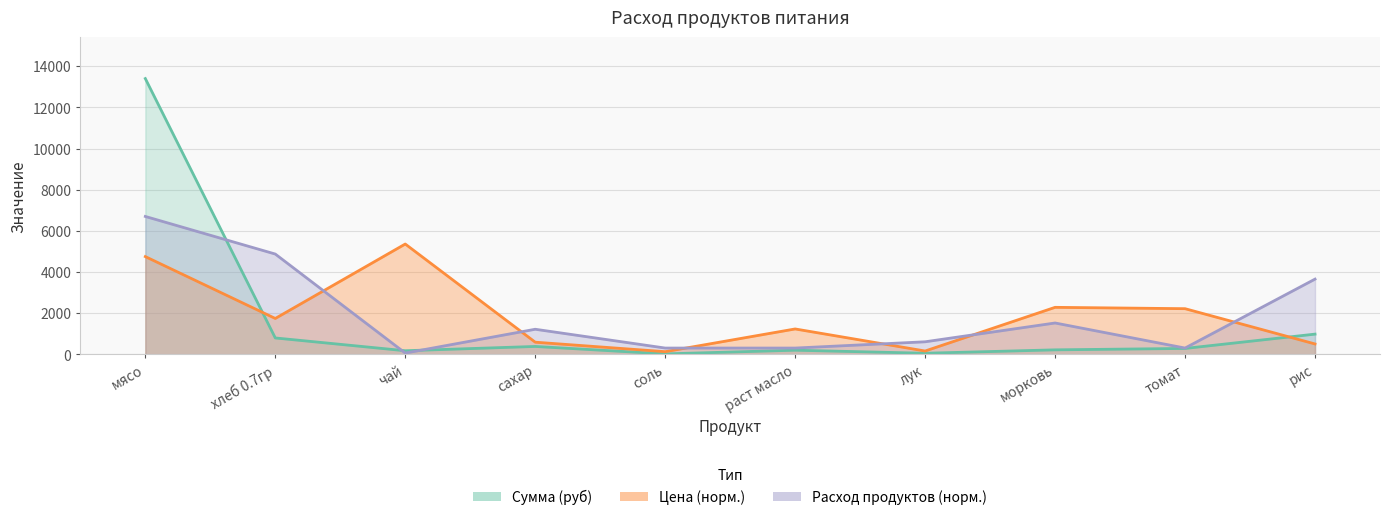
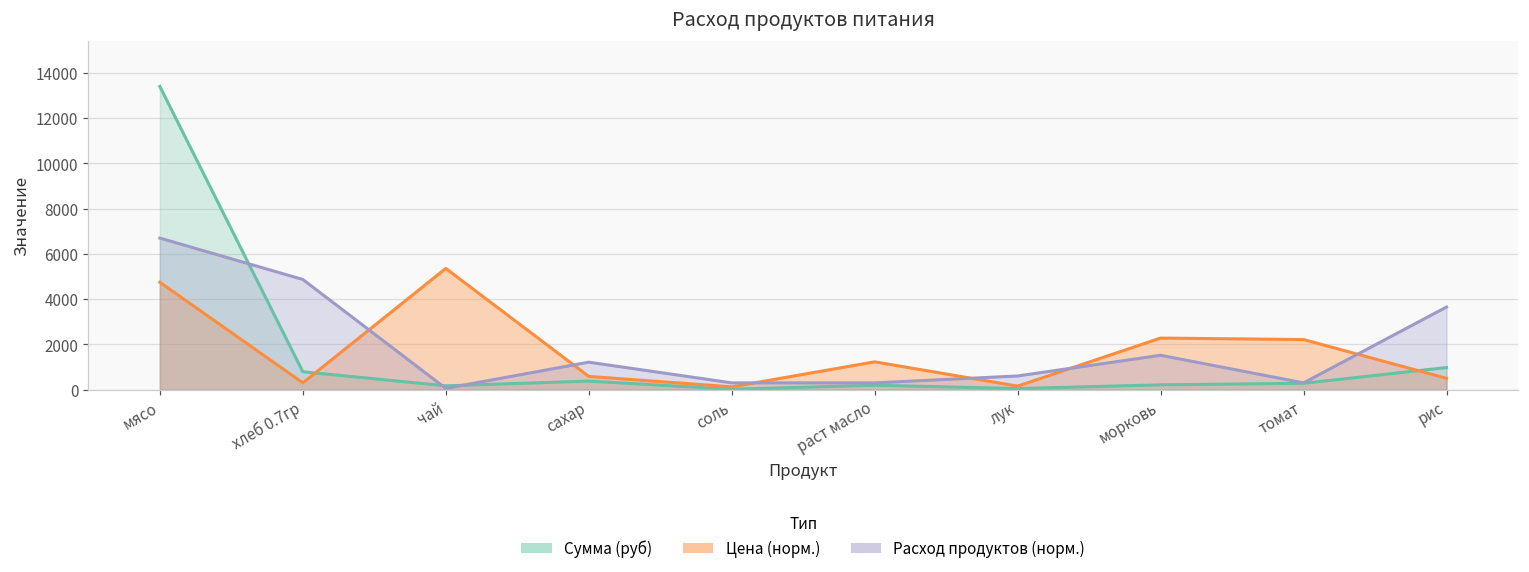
  {
    "Цена (норм.)": {
      "мясо": 4700,
-     "хлеб 0.7гр": 1700,
+     "хлеб 0.7гр": 300,
      "чай": 5400,
      "сахар": 600,
      "раст масло": 1200,
      "морковь": 2300,
      "томат": 2200,
      "рис": 500
    }
  }
